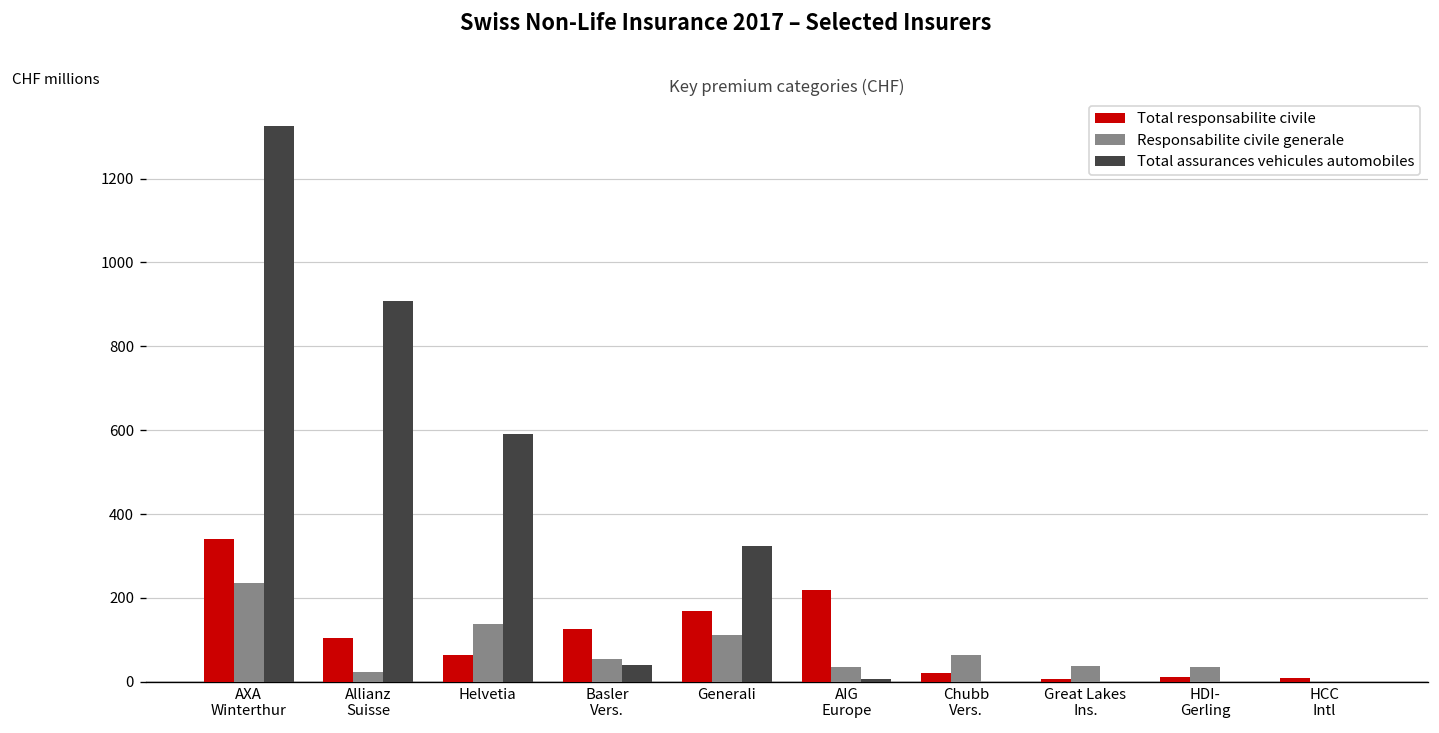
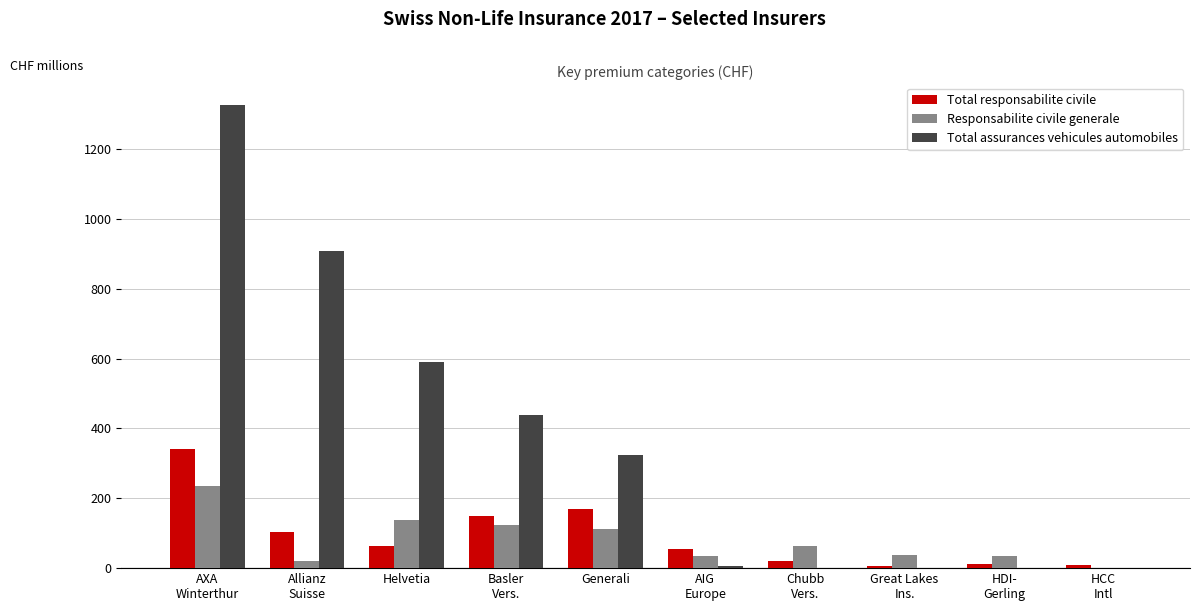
  {
    "Total responsabilite civile": {
      "AXA Winterthur": 340,
      "Allianz Suisse": 100,
      "Helvetia": 60,
-     "Basler Vers.": 130,
+     "Basler Vers.": 150,
      "Generali": 170,
-     "AIG Europe": 220,
+     "AIG Europe": 60,
      "Chubb Vers.": 20,
      "HDI- Gerling": 10,
      "HCC Intl": 10
    },
    "Responsabilite civile generale": {
      "AXA Winterthur": 240,
      "Allianz Suisse": 20,
      "Helvetia": 140,
-     "Basler Vers.": 60,
+     "Basler Vers.": 120,
      "Generali": 110,
      "AIG Europe": 40,
      "Chubb Vers.": 60,
      "Great Lakes Ins.": 40,
      "HDI- Gerling": 40,
      "HCC Intl": 0
    },
    "Total assurances vehicules automobiles": {
      "AXA Winterthur": 1320,
      "Allianz Suisse": 910,
      "Helvetia": 590,
-     "Basler Vers.": 40,
+     "Basler Vers.": 440,
      "Generali": 320,
      "Chubb Vers.": 0,
      "Great Lakes Ins.": 0,
      "HDI- Gerling": 0,
      "HCC Intl": 0
    }
  }
